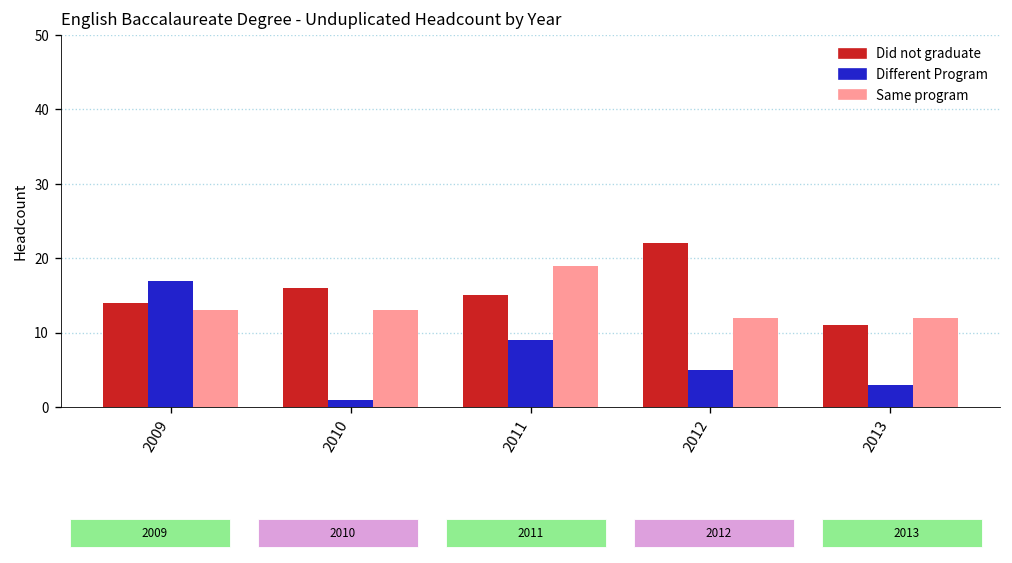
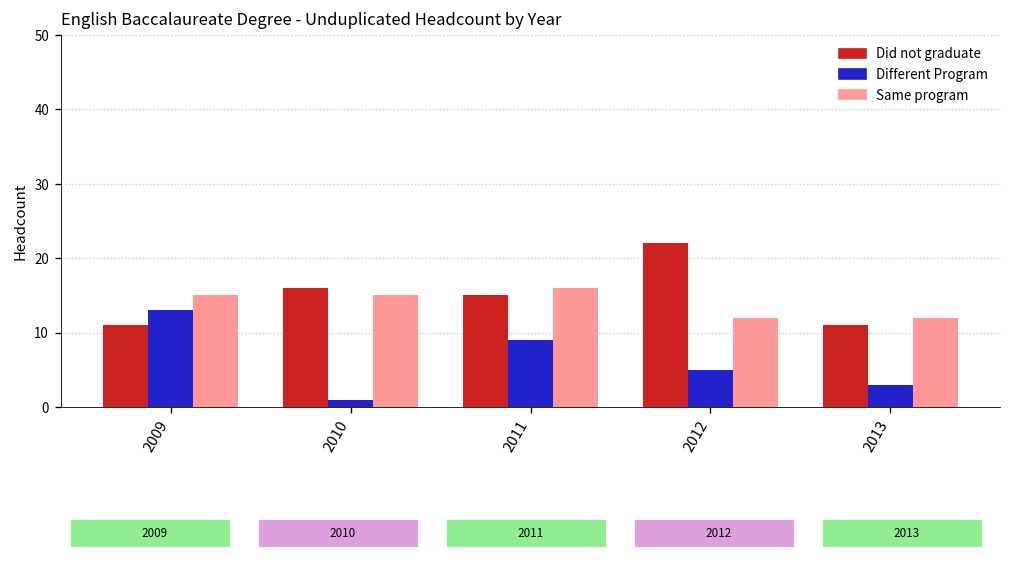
  {
    "Did not graduate": {
-     "2009": 14,
+     "2009": 11,
      "2010": 16,
      "2011": 15,
      "2012": 22,
      "2013": 11
    },
    "Different Program": {
-     "2009": 17,
+     "2009": 13,
      "2010": 1,
      "2011": 9,
      "2012": 5,
      "2013": 3
    },
    "Same program": {
-     "2009": 13,
-     "2010": 13,
-     "2011": 19,
+     "2009": 15,
+     "2010": 15,
+     "2011": 16,
      "2012": 12,
      "2013": 12
    }
  }
